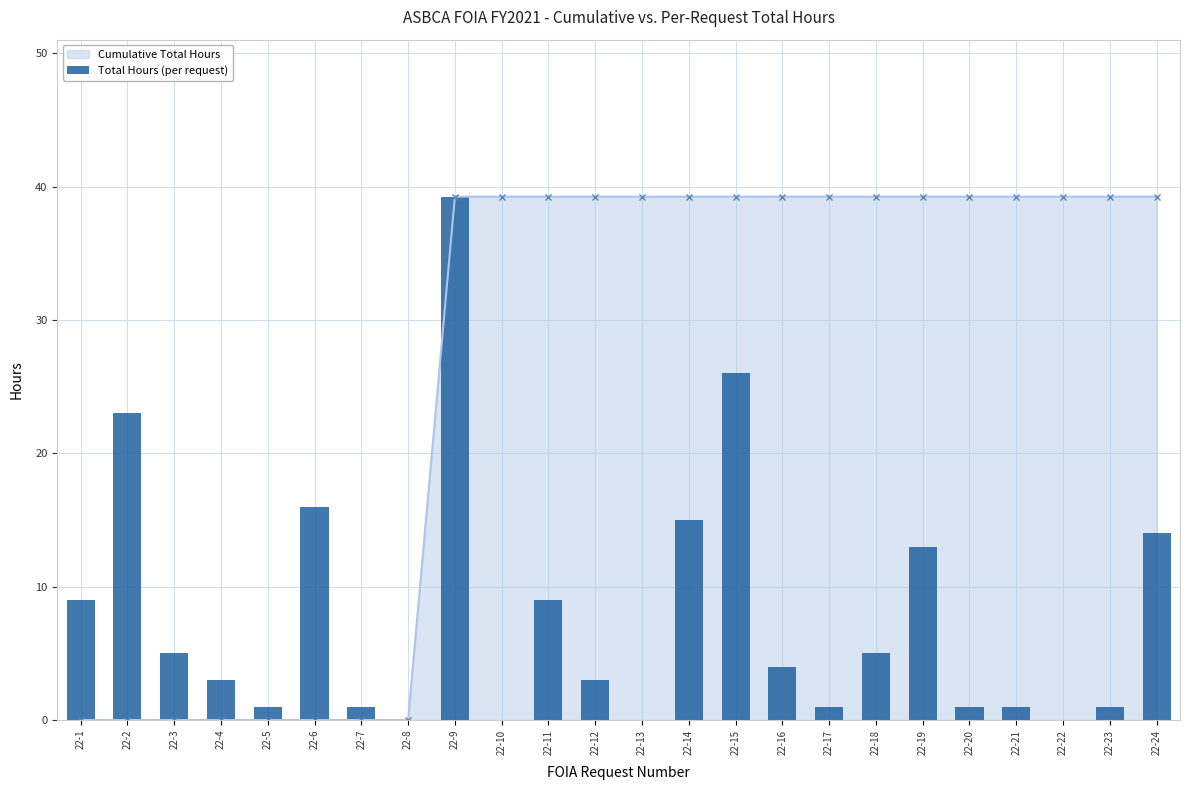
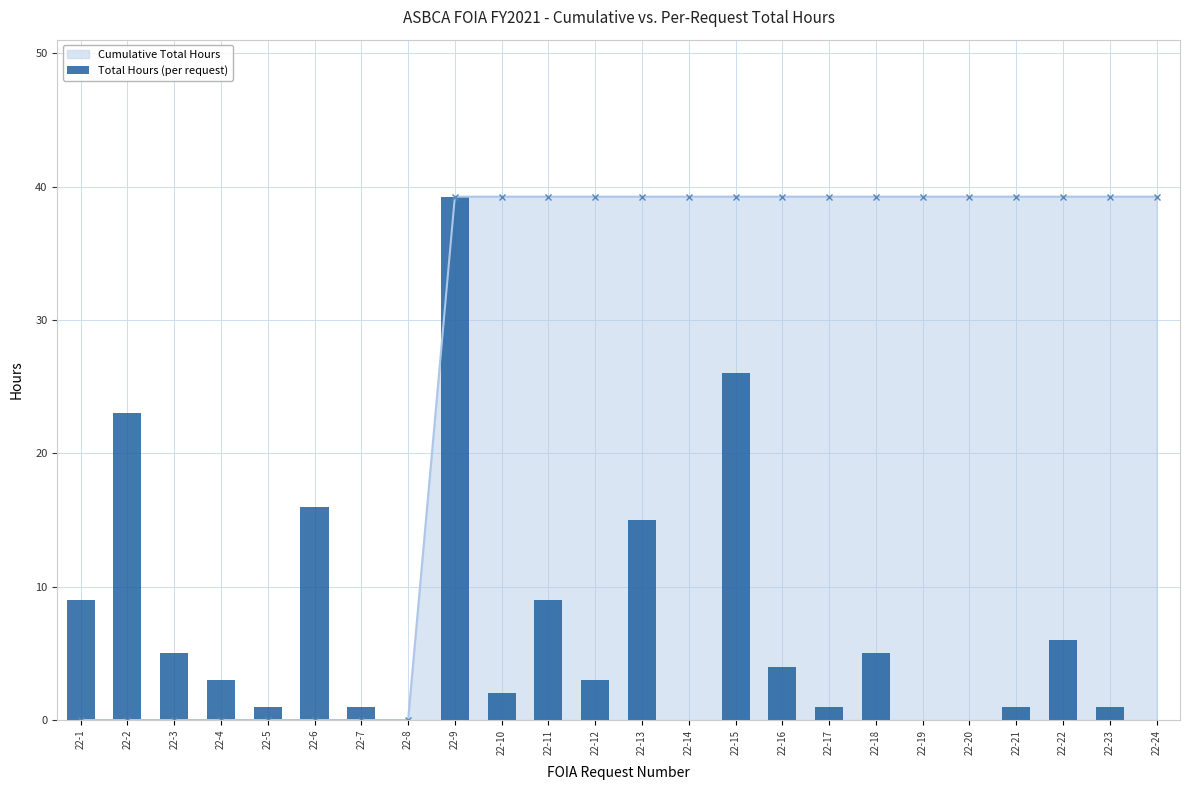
  {
    "Cumulative Total Hours": {
      "22-1": 0,
      "22-2": 0,
      "22-3": 0,
      "22-4": 0,
      "22-5": 0,
      "22-6": 0,
      "22-7": 0,
      "22-8": 0,
      "22-9": 39.3,
      "22-10": 39.3,
      "22-11": 39.3,
      "22-12": 39.3,
      "22-13": 39.3,
      "22-14": 39.3,
      "22-15": 39.3,
      "22-16": 39.3,
      "22-17": 39.3,
      "22-18": 39.3,
      "22-19": 39.3,
      "22-20": 39.3,
      "22-21": 39.3,
      "22-22": 39.3,
      "22-23": 39.3,
      "22-24": 39.3
    },
    "Total Hours (per request)": {
      "22-1": 9,
      "22-2": 23,
      "22-3": 5,
      "22-4": 3,
      "22-5": 1,
      "22-6": 16,
      "22-7": 1,
      "22-8": 0,
      "22-9": 39.3,
-     "22-10": 0,
+     "22-10": 2,
      "22-11": 9,
      "22-12": 3,
-     "22-13": 0,
-     "22-14": 15,
+     "22-13": 15,
+     "22-14": 0,
      "22-15": 26,
      "22-16": 4,
      "22-17": 1,
      "22-18": 5,
-     "22-19": 13,
-     "22-20": 1,
+     "22-19": 0,
+     "22-20": 0,
      "22-21": 1,
-     "22-22": 0,
+     "22-22": 6,
      "22-23": 1,
-     "22-24": 14
+     "22-24": 0
    }
  }
